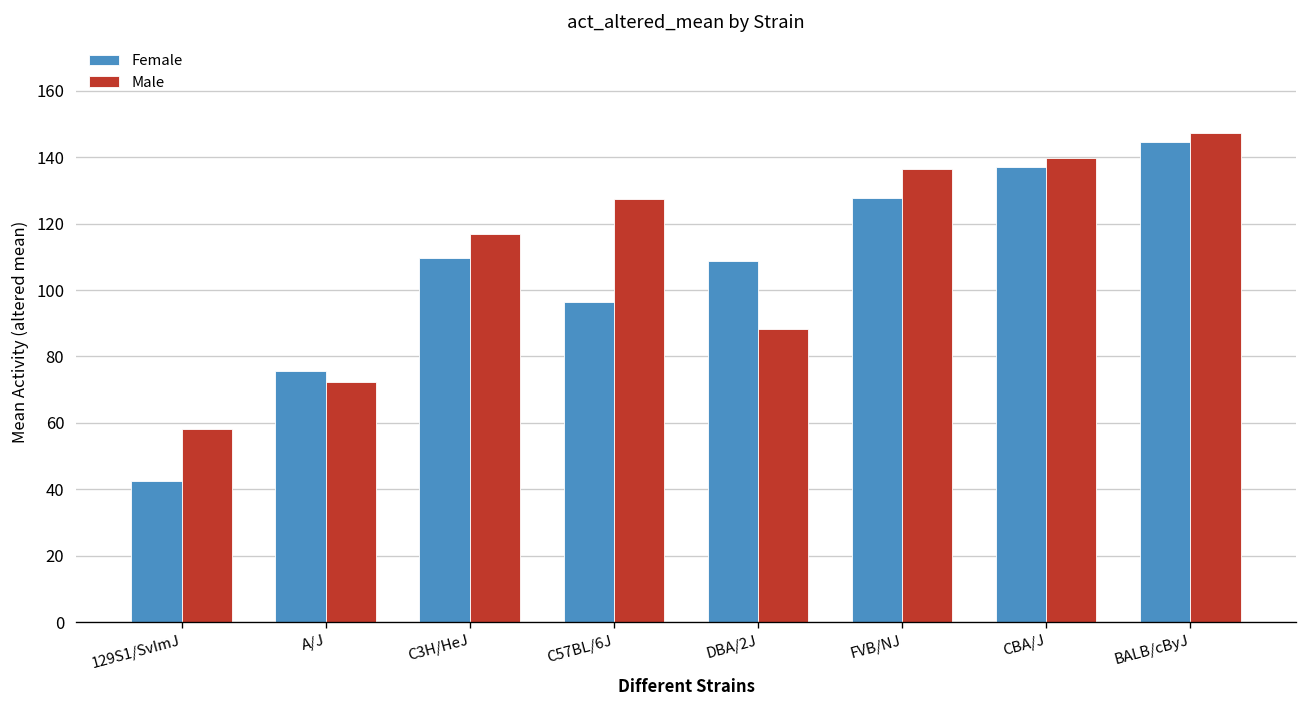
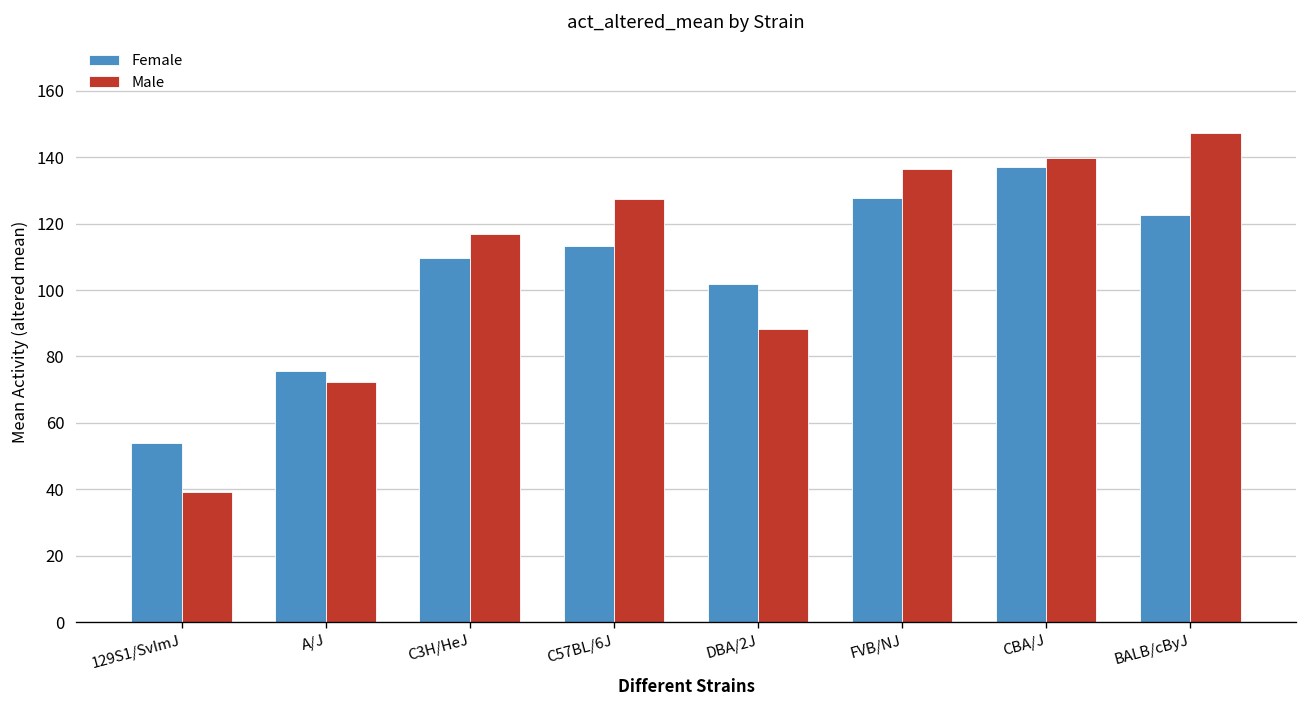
  {
    "Female": {
-     "129S1/SvImJ": 43,
+     "129S1/SvImJ": 54,
      "A/J": 76,
      "C3H/HeJ": 110,
-     "C57BL/6J": 96,
-     "DBA/2J": 109,
+     "C57BL/6J": 113,
+     "DBA/2J": 102,
      "FVB/NJ": 128,
      "CBA/J": 137,
-     "BALB/cByJ": 145
+     "BALB/cByJ": 123
    },
    "Male": {
-     "129S1/SvImJ": 58,
+     "129S1/SvImJ": 39,
      "A/J": 72,
      "C3H/HeJ": 117,
      "C57BL/6J": 127,
      "DBA/2J": 88,
      "FVB/NJ": 137,
      "CBA/J": 140,
      "BALB/cByJ": 147
    }
  }
